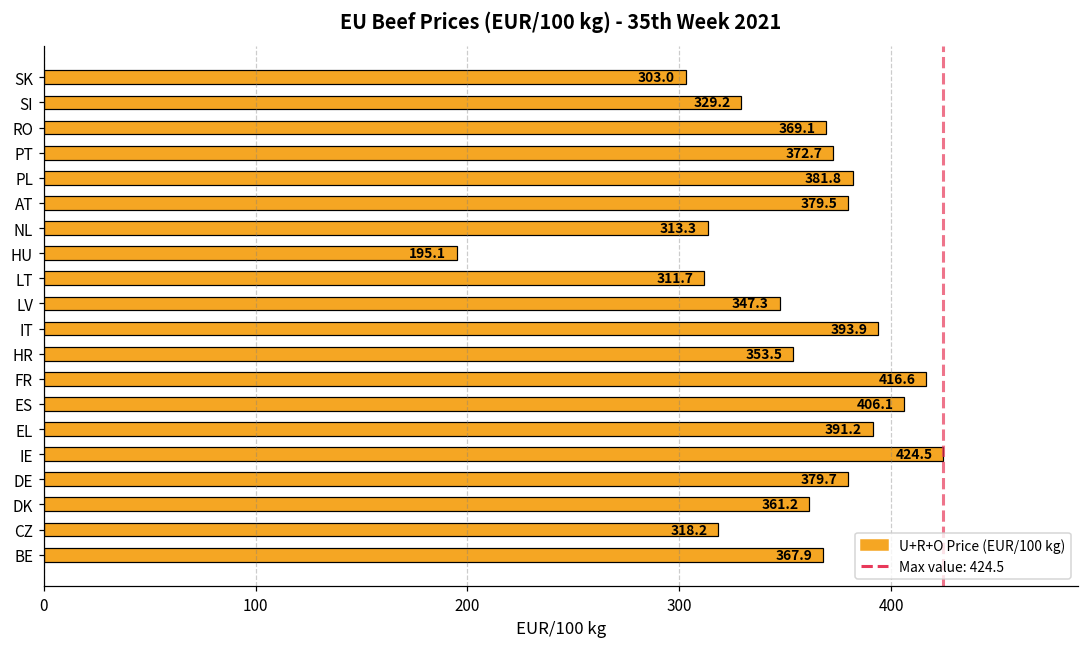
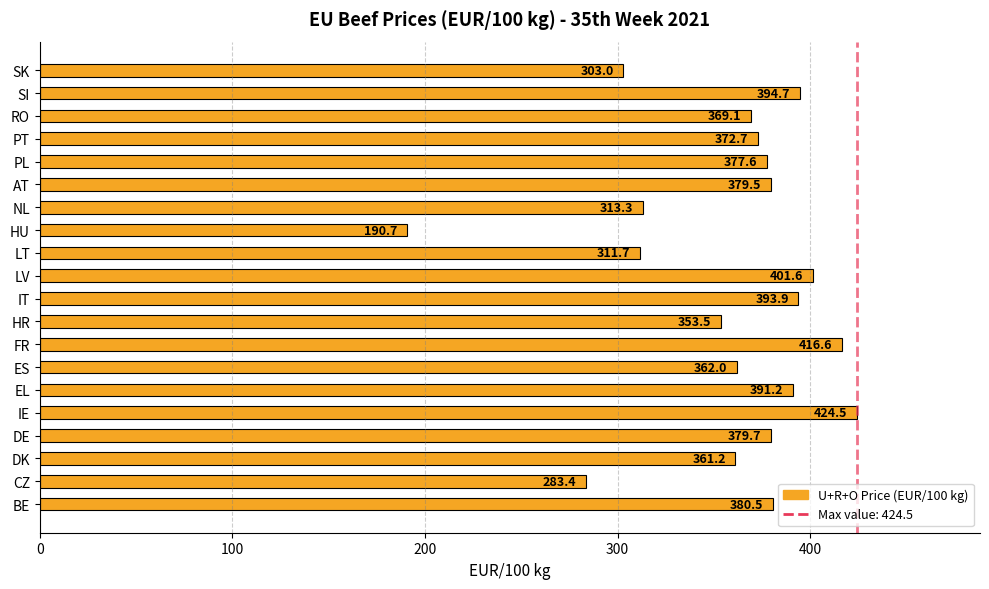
  {
    "SK": 303.0,
-   "SI": 329.2,
+   "SI": 394.7,
    "RO": 369.1,
    "PT": 372.7,
-   "PL": 381.8,
+   "PL": 377.6,
    "AT": 379.5,
    "NL": 313.3,
-   "HU": 195.1,
+   "HU": 190.7,
    "LT": 311.7,
-   "LV": 347.3,
+   "LV": 401.6,
    "IT": 393.9,
    "HR": 353.5,
    "FR": 416.6,
-   "ES": 406.1,
+   "ES": 362.0,
    "EL": 391.2,
    "IE": 424.5,
    "DE": 379.7,
    "DK": 361.2,
-   "CZ": 318.2,
-   "BE": 367.9
+   "CZ": 283.4,
+   "BE": 380.5
  }
